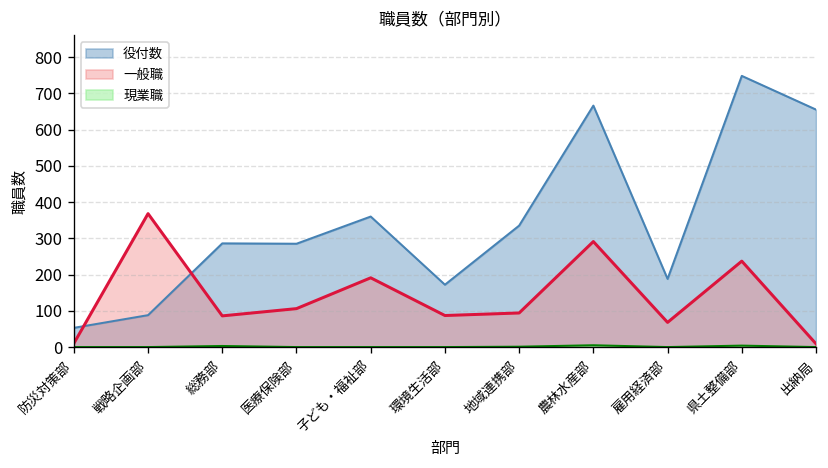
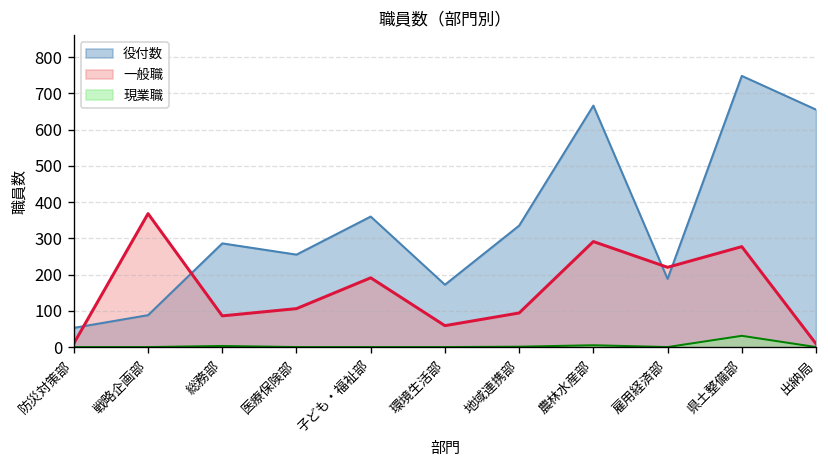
  {
    "役付数": {
      "防災対策部": 50,
      "戦略企画部": 90,
      "総務部": 290,
-     "医療保険部": 290,
+     "医療保険部": 260,
      "子ども・福祉部": 360,
      "環境生活部": 170,
      "地域連携部": 340,
      "農林水産部": 670,
      "雇用経済部": 190,
      "県土整備部": 750,
      "出納局": 660
    },
    "一般職": {
      "防災対策部": 10,
      "戦略企画部": 370,
      "総務部": 90,
      "医療保険部": 110,
      "子ども・福祉部": 190,
-     "環境生活部": 90,
+     "環境生活部": 60,
      "地域連携部": 90,
      "農林水産部": 290,
-     "雇用経済部": 70,
-     "県土整備部": 240,
+     "雇用経済部": 220,
+     "県土整備部": 280,
      "出納局": 10
    },
    "現業職": {
      "防災対策部": 0,
      "戦略企画部": 0,
      "総務部": 0,
      "医療保険部": 0,
      "子ども・福祉部": 0,
      "環境生活部": 0,
      "地域連携部": 0,
      "農林水産部": 10,
      "雇用経済部": 0,
-     "県土整備部": 0,
+     "県土整備部": 30,
      "出納局": 0
    }
  }
